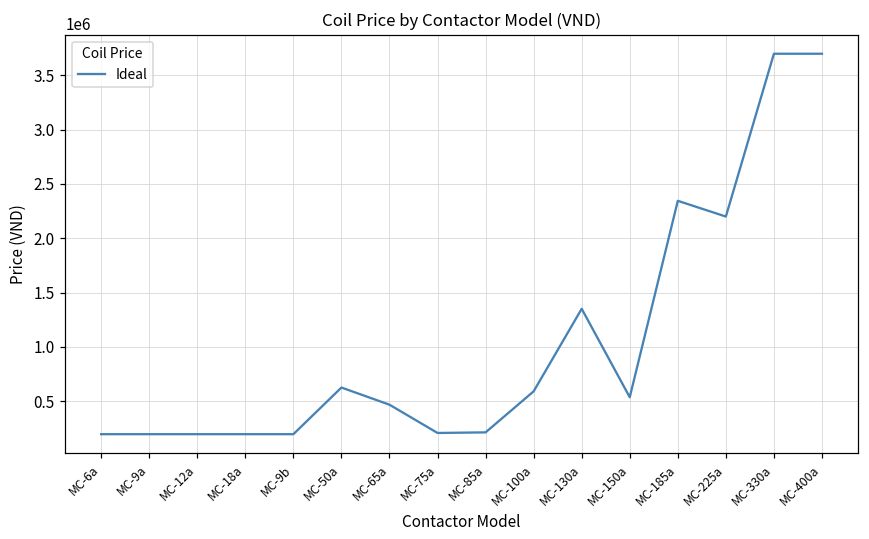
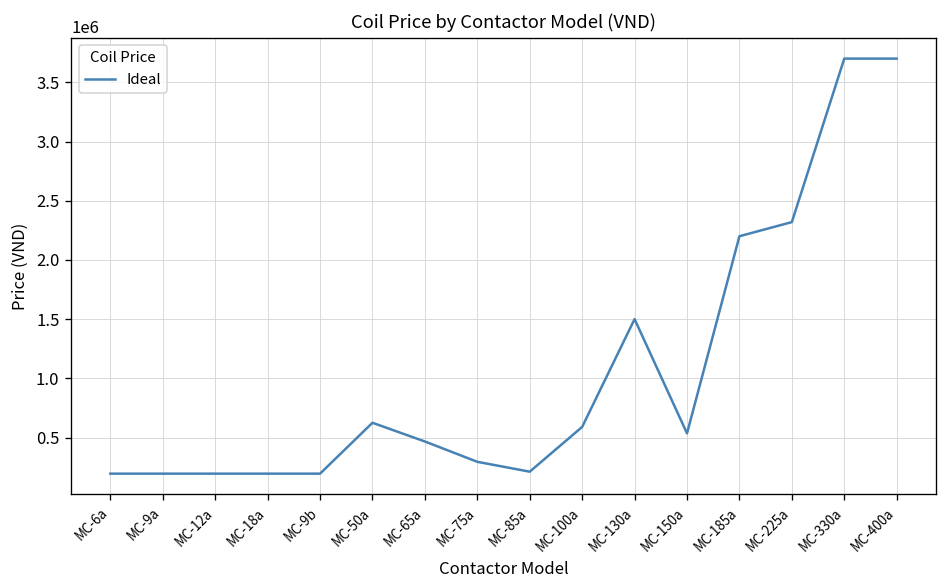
  {
    "MC-6a": 200000,
    "MC-9a": 200000,
    "MC-12a": 200000,
    "MC-18a": 200000,
    "MC-9b": 200000,
    "MC-50a": 600000,
    "MC-65a": 500000,
-   "MC-75a": 200000,
+   "MC-75a": 300000,
    "MC-85a": 200000,
    "MC-100a": 600000,
-   "MC-130a": 1400000,
+   "MC-130a": 1500000,
    "MC-150a": 500000,
-   "MC-185a": 2300000,
-   "MC-225a": 2200000,
+   "MC-185a": 2200000,
+   "MC-225a": 2300000,
    "MC-330a": 3700000,
    "MC-400a": 3700000
  }
